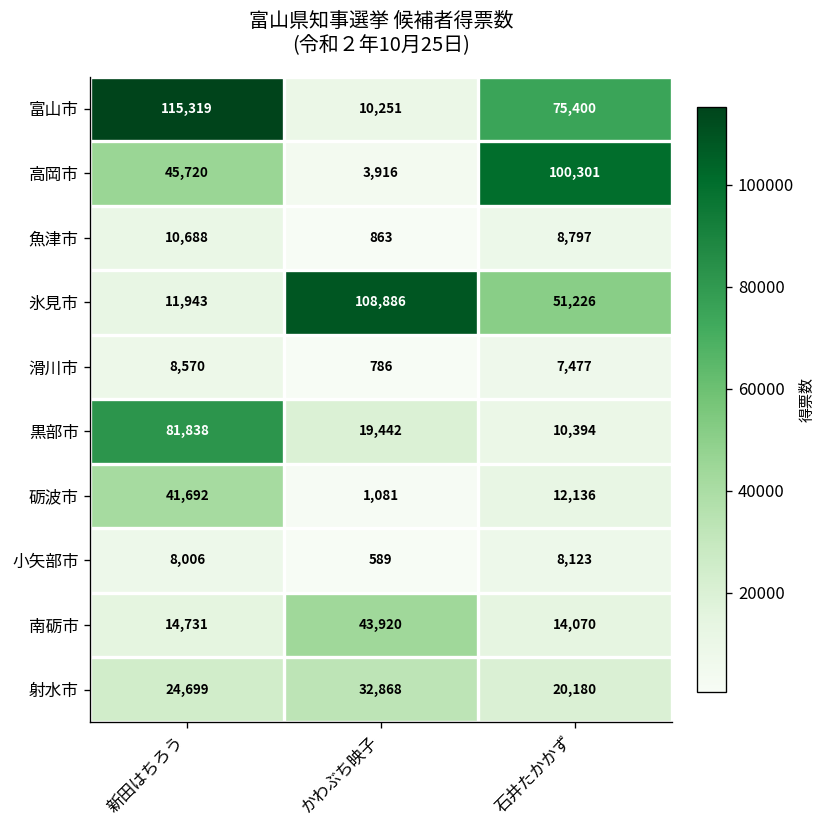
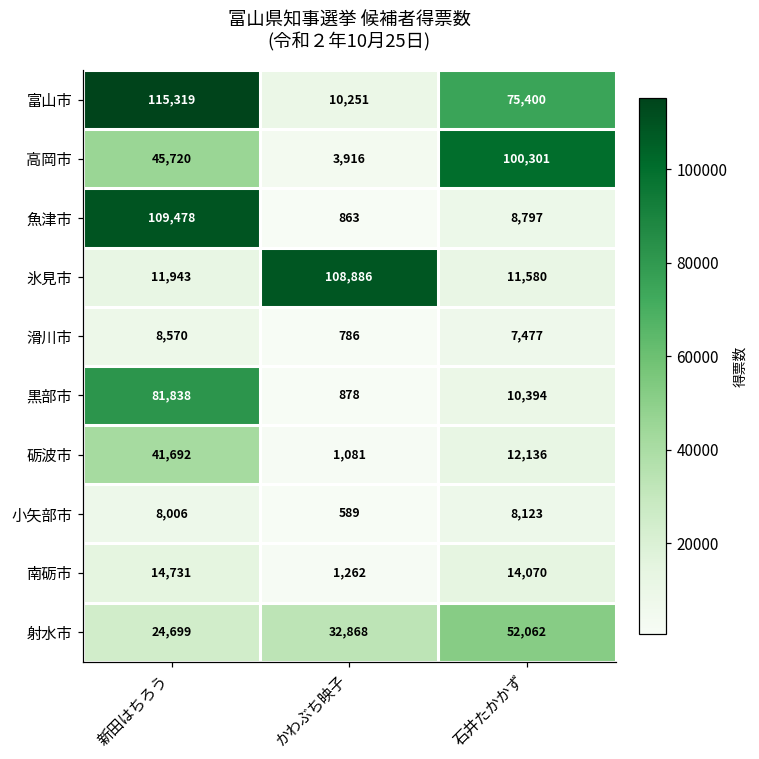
  {
    "富山市": {
      "新田はちろう": "115,319",
      "かわぶち映子": "10,251",
      "石井たかかず": "75,400"
    },
    "高岡市": {
      "新田はちろう": "45,720",
      "かわぶち映子": "3,916",
      "石井たかかず": "100,301"
    },
    "魚津市": {
-     "新田はちろう": "10,688",
+     "新田はちろう": "109,478",
      "かわぶち映子": "863",
      "石井たかかず": "8,797"
    },
    "氷見市": {
      "新田はちろう": "11,943",
      "かわぶち映子": "108,886",
-     "石井たかかず": "51,226"
+     "石井たかかず": "11,580"
    },
    "滑川市": {
      "新田はちろう": "8,570",
      "かわぶち映子": "786",
      "石井たかかず": "7,477"
    },
    "黒部市": {
      "新田はちろう": "81,838",
-     "かわぶち映子": "19,442",
+     "かわぶち映子": "878",
      "石井たかかず": "10,394"
    },
    "砺波市": {
      "新田はちろう": "41,692",
      "かわぶち映子": "1,081",
      "石井たかかず": "12,136"
    },
    "小矢部市": {
      "新田はちろう": "8,006",
      "かわぶち映子": "589",
      "石井たかかず": "8,123"
    },
    "南砺市": {
      "新田はちろう": "14,731",
-     "かわぶち映子": "43,920",
+     "かわぶち映子": "1,262",
      "石井たかかず": "14,070"
    },
    "射水市": {
      "新田はちろう": "24,699",
      "かわぶち映子": "32,868",
-     "石井たかかず": "20,180"
+     "石井たかかず": "52,062"
    }
  }
